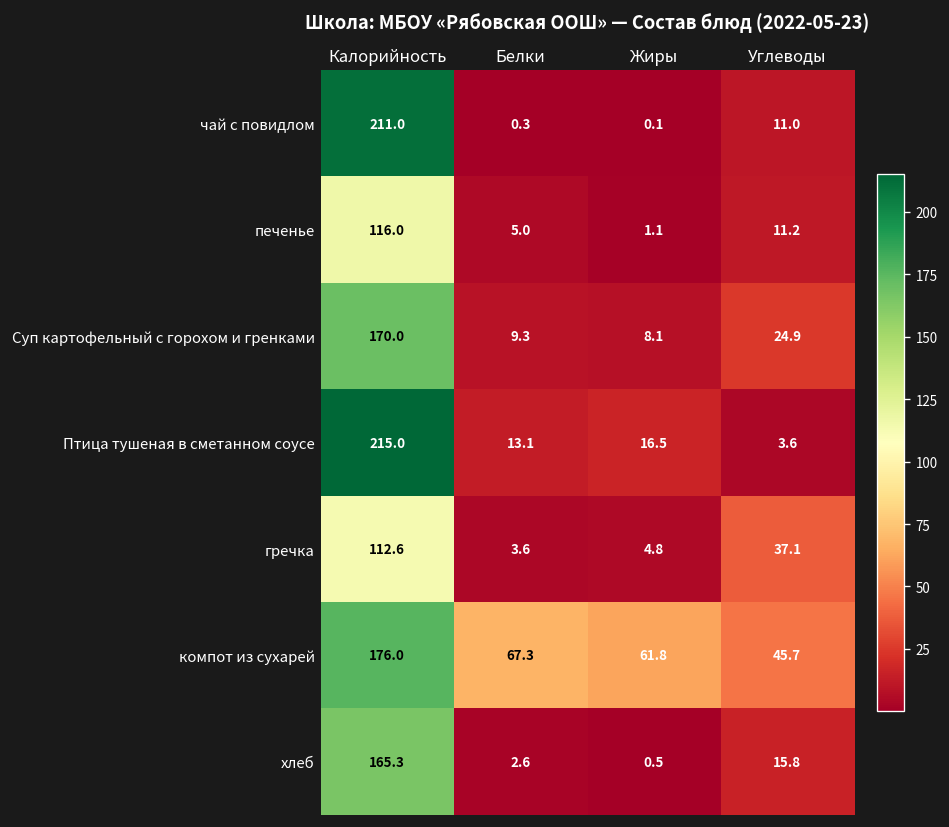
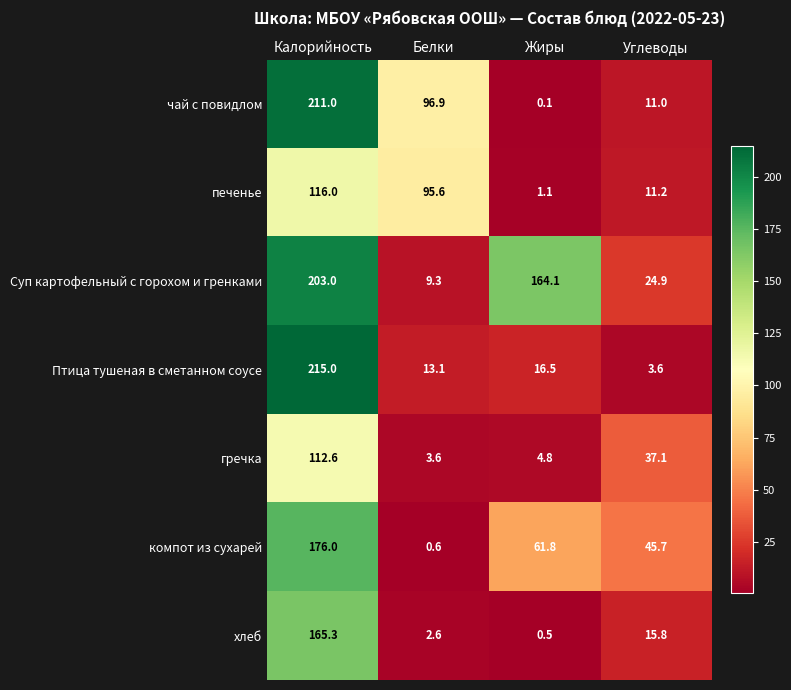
  {
    "чай с повидлом": {
      "Калорийность": 211.0,
-     "Белки": 0.3,
+     "Белки": 96.9,
      "Жиры": 0.1,
      "Углеводы": 11.0
    },
    "печенье": {
      "Калорийность": 116.0,
-     "Белки": 5.0,
+     "Белки": 95.6,
      "Жиры": 1.1,
      "Углеводы": 11.2
    },
    "Суп картофельный с горохом и гренками": {
-     "Калорийность": 170.0,
+     "Калорийность": 203.0,
      "Белки": 9.3,
-     "Жиры": 8.1,
+     "Жиры": 164.1,
      "Углеводы": 24.9
    },
    "Птица тушеная в сметанном соусе": {
      "Калорийность": 215.0,
      "Белки": 13.1,
      "Жиры": 16.5,
      "Углеводы": 3.6
    },
    "гречка": {
      "Калорийность": 112.6,
      "Белки": 3.6,
      "Жиры": 4.8,
      "Углеводы": 37.1
    },
    "компот из сухарей": {
      "Калорийность": 176.0,
-     "Белки": 67.3,
+     "Белки": 0.6,
      "Жиры": 61.8,
      "Углеводы": 45.7
    },
    "хлеб": {
      "Калорийность": 165.3,
      "Белки": 2.6,
      "Жиры": 0.5,
      "Углеводы": 15.8
    }
  }
